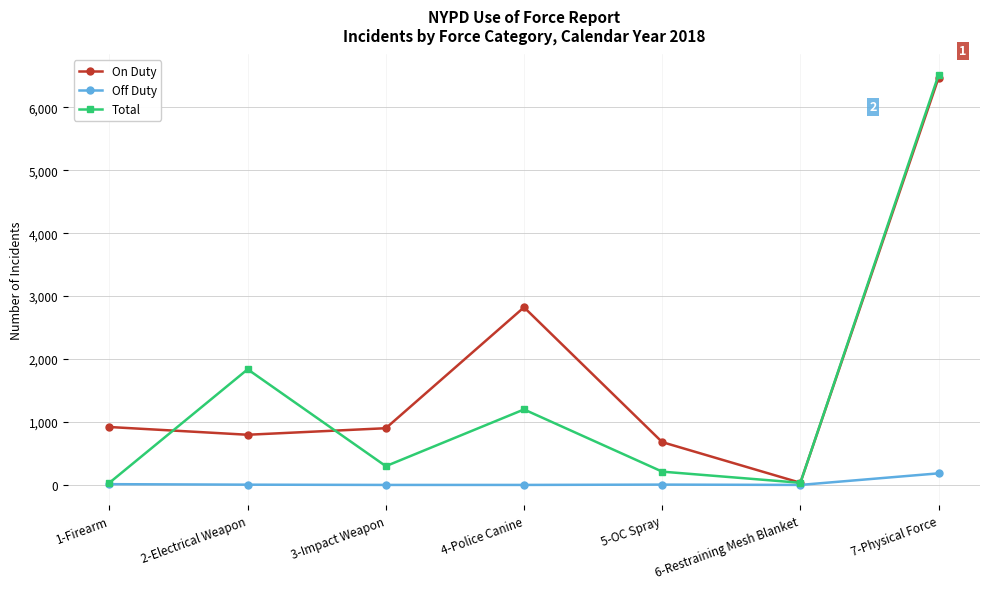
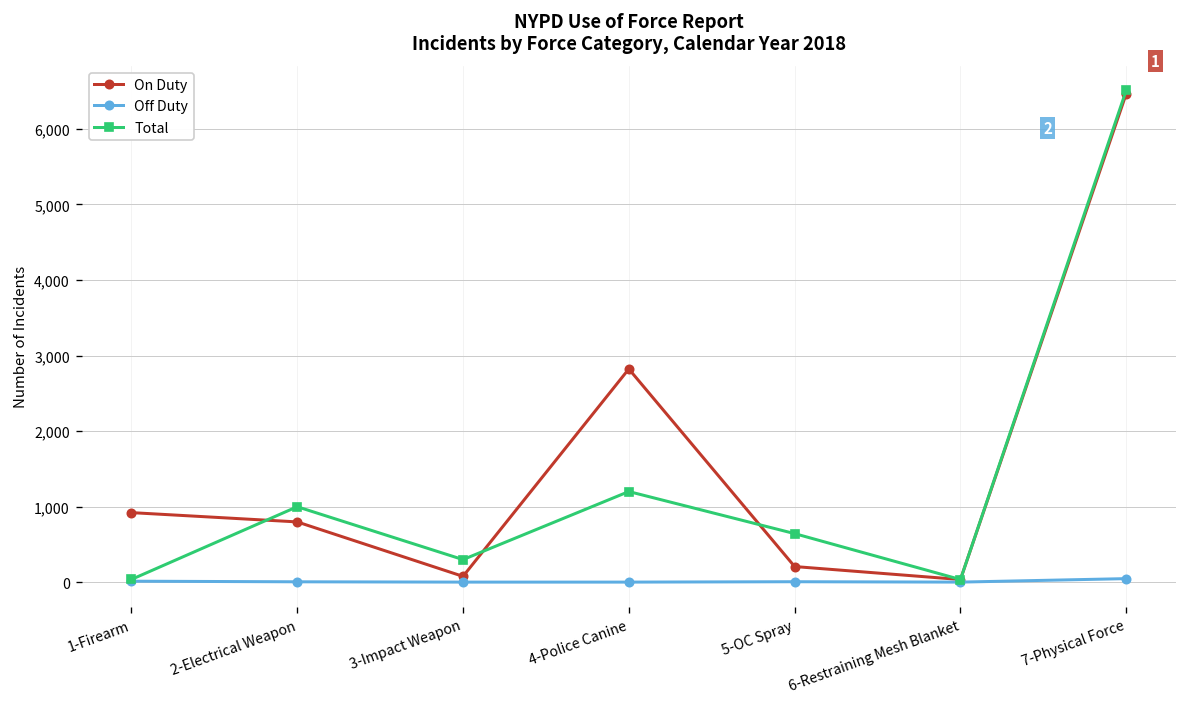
  {
    "On Duty": {
      "1-Firearm": "900",
      "2-Electrical Weapon": "800",
-     "3-Impact Weapon": "900",
+     "3-Impact Weapon": "100",
      "4-Police Canine": "2,800",
-     "5-OC Spray": "700",
+     "5-OC Spray": "200",
      "7-Physical Force": "6,500"
    },
    "Off Duty": {
      "2-Electrical Weapon": "0",
      "3-Impact Weapon": "0",
      "4-Police Canine": "0",
      "5-OC Spray": "0",
-     "7-Physical Force": "200"
+     "7-Physical Force": "0"
    },
    "Total": {
-     "2-Electrical Weapon": "1,800",
+     "2-Electrical Weapon": "1,000",
      "3-Impact Weapon": "300",
      "4-Police Canine": "1,200",
-     "5-OC Spray": "200",
+     "5-OC Spray": "600",
      "7-Physical Force": "6,500"
    }
  }
